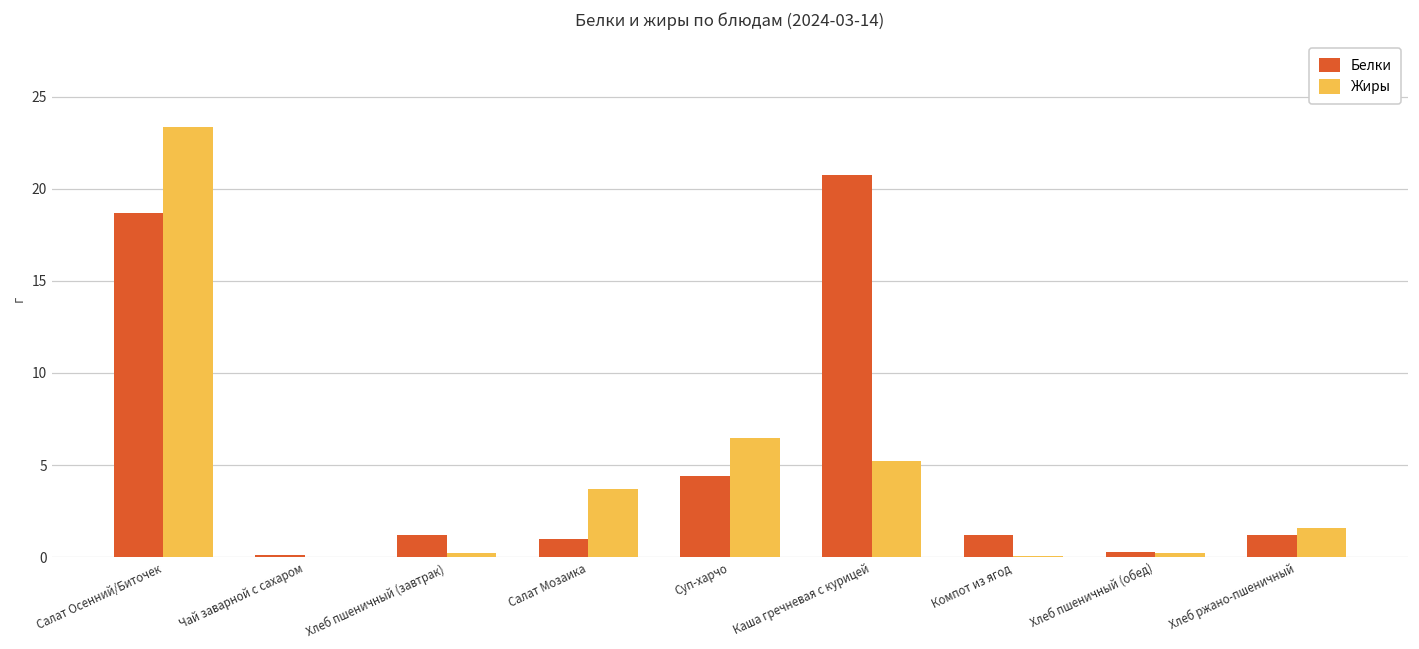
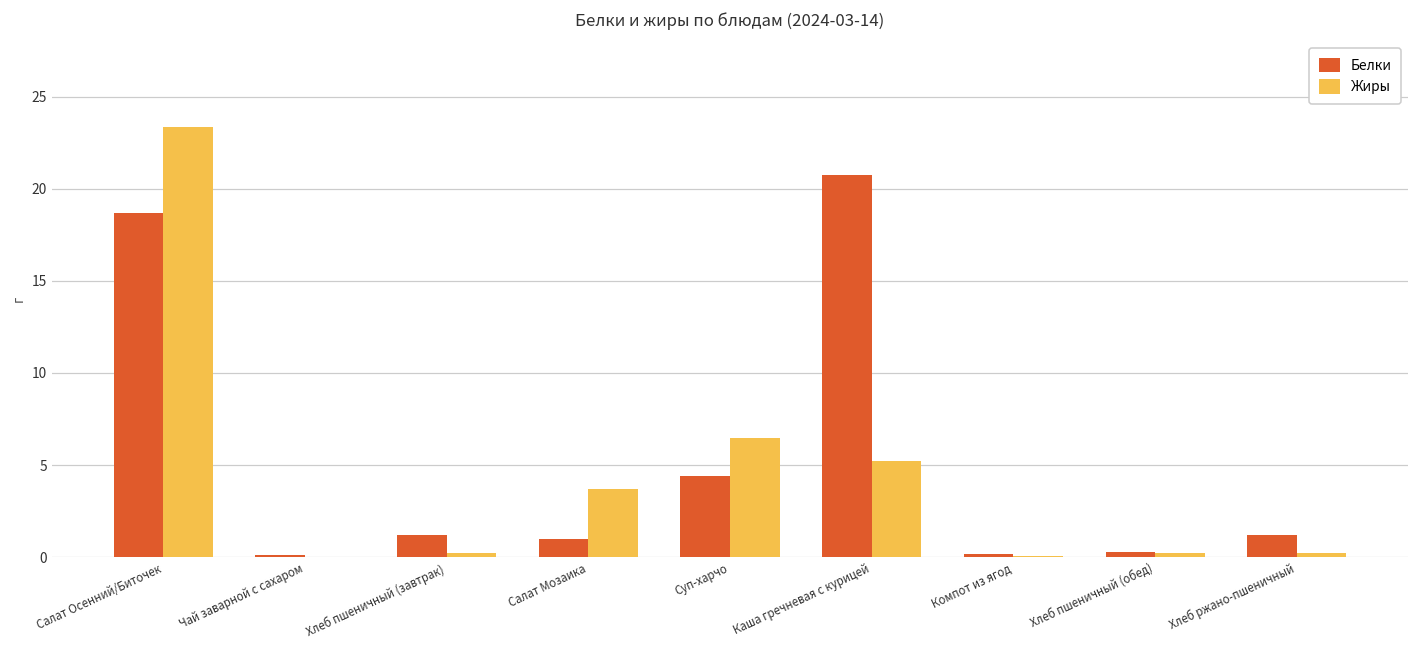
  {
    "Белки": {
      "Салат Осенний/Биточек": 18.7,
      "Хлеб пшеничный (завтрак)": 1.2,
      "Салат Мозаика": 1.0,
      "Суп-харчо": 4.4,
      "Каша гречневая с курицей": 20.7,
-     "Компот из ягод": 1.2,
+     "Компот из ягод": 0.2,
      "Хлеб пшеничный (обед)": 0.3,
      "Хлеб ржано-пшеничный": 1.2
    },
    "Жиры": {
      "Салат Осенний/Биточек": 23.4,
      "Хлеб пшеничный (завтрак)": 0.2,
      "Салат Мозаика": 3.7,
      "Суп-харчо": 6.5,
      "Каша гречневая с курицей": 5.2,
      "Хлеб пшеничный (обед)": 0.2,
-     "Хлеб ржано-пшеничный": 1.6
+     "Хлеб ржано-пшеничный": 0.2
    }
  }
